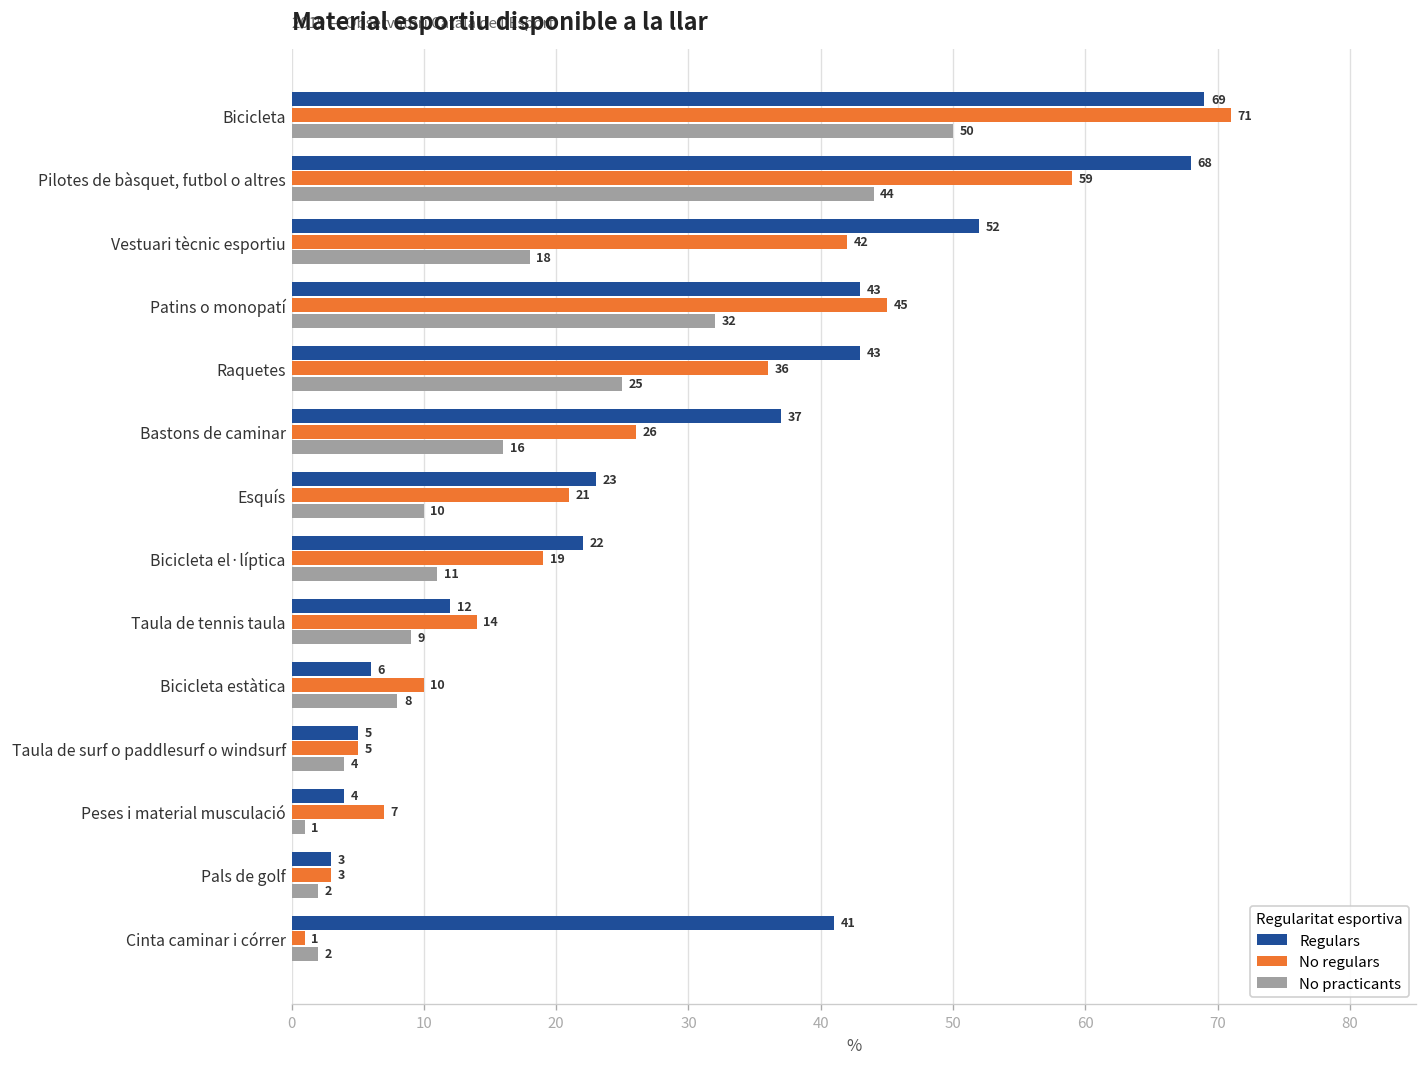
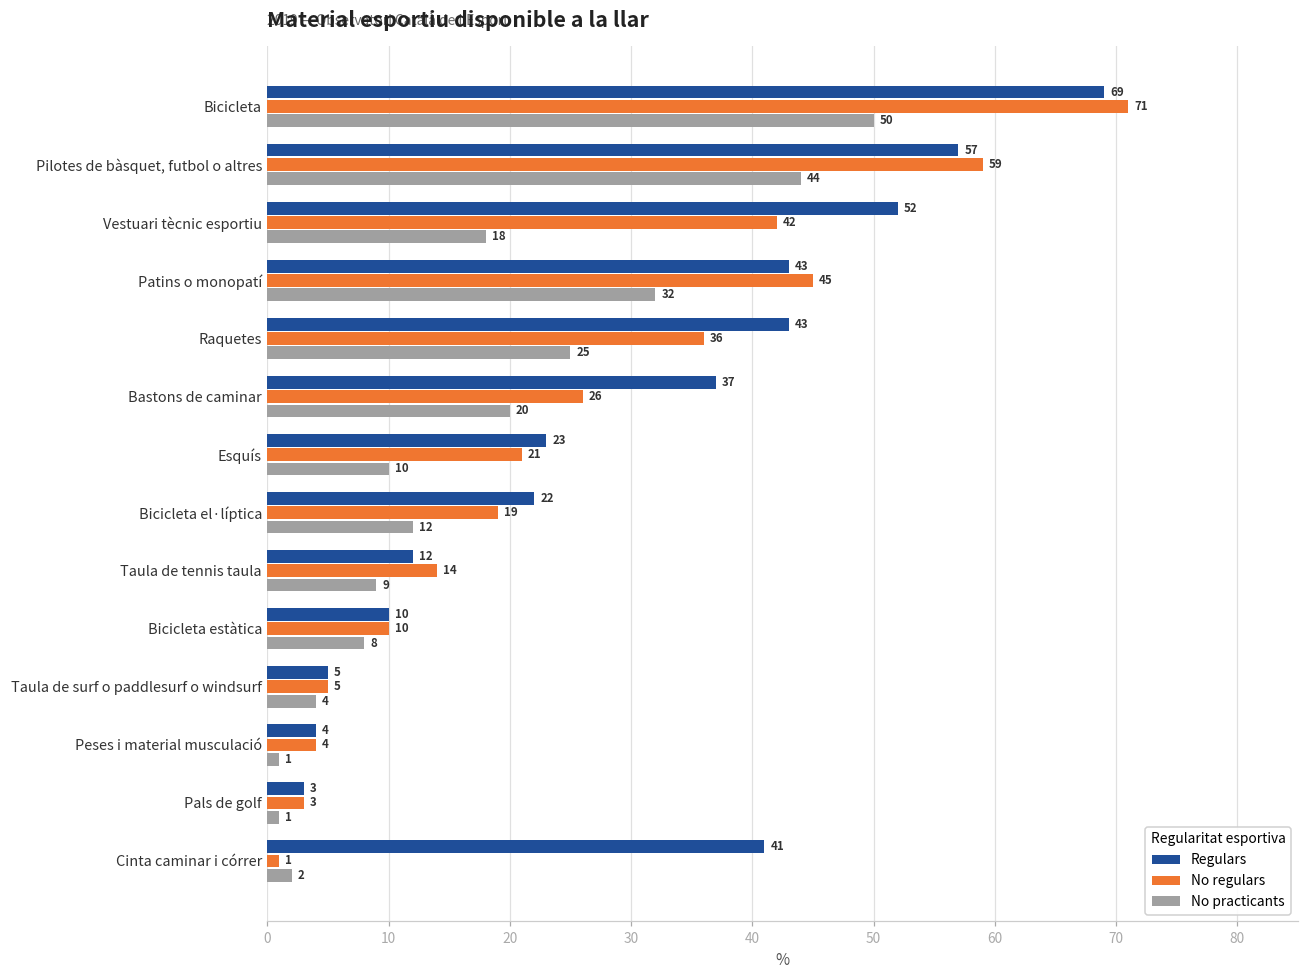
  {
    "Regulars": {
      "Bicicleta": 69,
-     "Pilotes de bàsquet, futbol o altres": 68,
+     "Pilotes de bàsquet, futbol o altres": 57,
      "Vestuari tècnic esportiu": 52,
      "Patins o monopatí": 43,
      "Raquetes": 43,
      "Bastons de caminar": 37,
      "Esquís": 23,
      "Bicicleta el·líptica": 22,
      "Taula de tennis taula": 12,
-     "Bicicleta estàtica": 6,
+     "Bicicleta estàtica": 10,
      "Taula de surf o paddlesurf o windsurf": 5,
      "Peses i material musculació": 4,
      "Pals de golf": 3,
      "Cinta caminar i córrer": 41
    },
    "No regulars": {
      "Bicicleta": 71,
      "Pilotes de bàsquet, futbol o altres": 59,
      "Vestuari tècnic esportiu": 42,
      "Patins o monopatí": 45,
      "Raquetes": 36,
      "Bastons de caminar": 26,
      "Esquís": 21,
      "Bicicleta el·líptica": 19,
      "Taula de tennis taula": 14,
      "Bicicleta estàtica": 10,
      "Taula de surf o paddlesurf o windsurf": 5,
-     "Peses i material musculació": 7,
+     "Peses i material musculació": 4,
      "Pals de golf": 3,
      "Cinta caminar i córrer": 1
    },
    "No practicants": {
      "Bicicleta": 50,
      "Pilotes de bàsquet, futbol o altres": 44,
      "Vestuari tècnic esportiu": 18,
      "Patins o monopatí": 32,
      "Raquetes": 25,
-     "Bastons de caminar": 16,
+     "Bastons de caminar": 20,
      "Esquís": 10,
-     "Bicicleta el·líptica": 11,
+     "Bicicleta el·líptica": 12,
      "Taula de tennis taula": 9,
      "Bicicleta estàtica": 8,
      "Taula de surf o paddlesurf o windsurf": 4,
      "Peses i material musculació": 1,
-     "Pals de golf": 2,
+     "Pals de golf": 1,
      "Cinta caminar i córrer": 2
    }
  }
